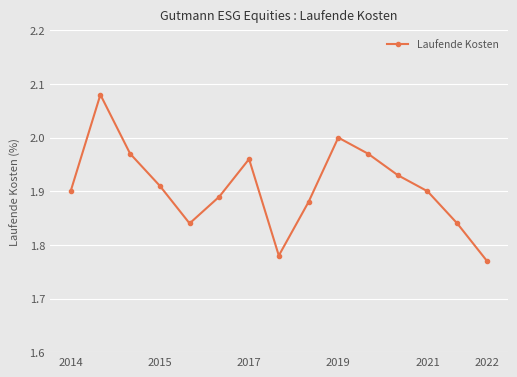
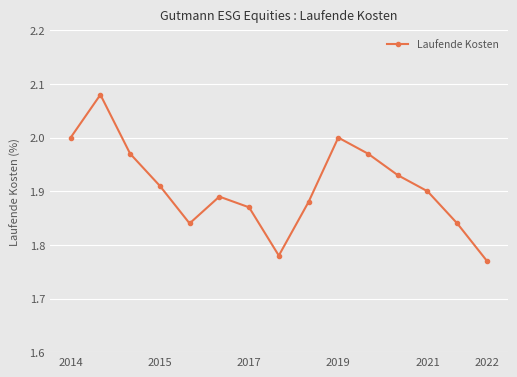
  {
-   "2014": 1.9,
+   "2014": 2.0,
    "2015": 1.91,
-   "2017": 1.96,
+   "2017": 1.87,
    "2019": 2.00,
    "2021": 1.90,
    "2022": 1.77
  }
